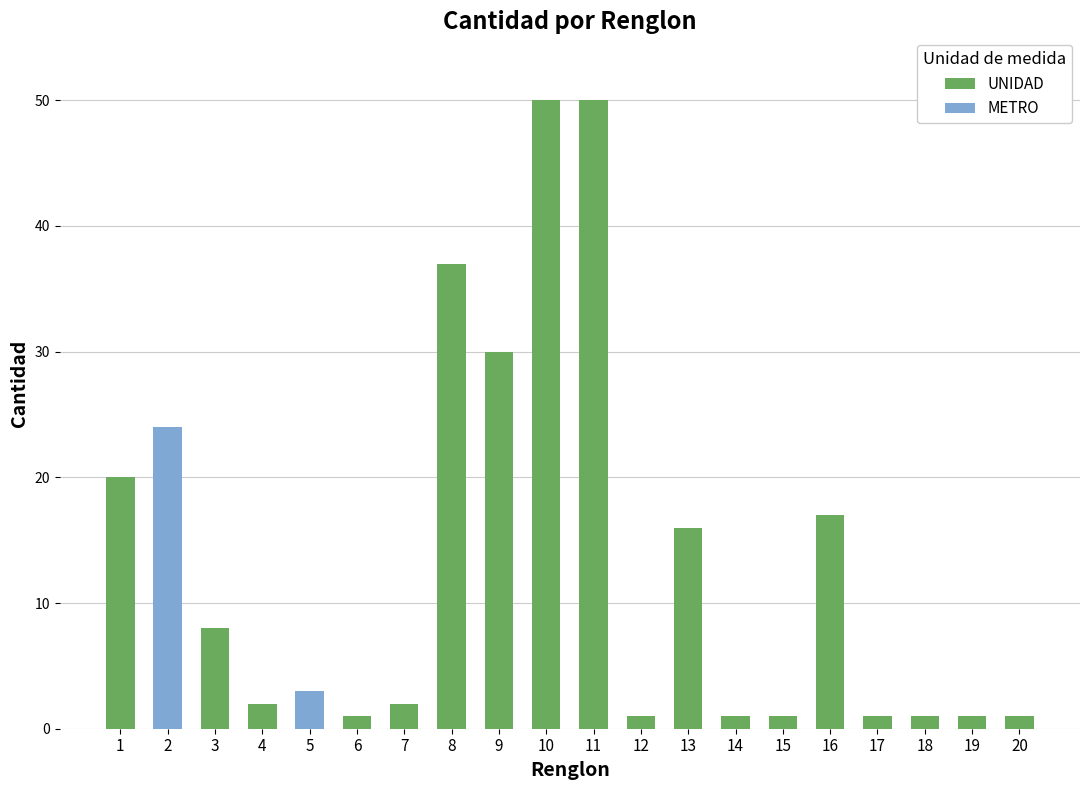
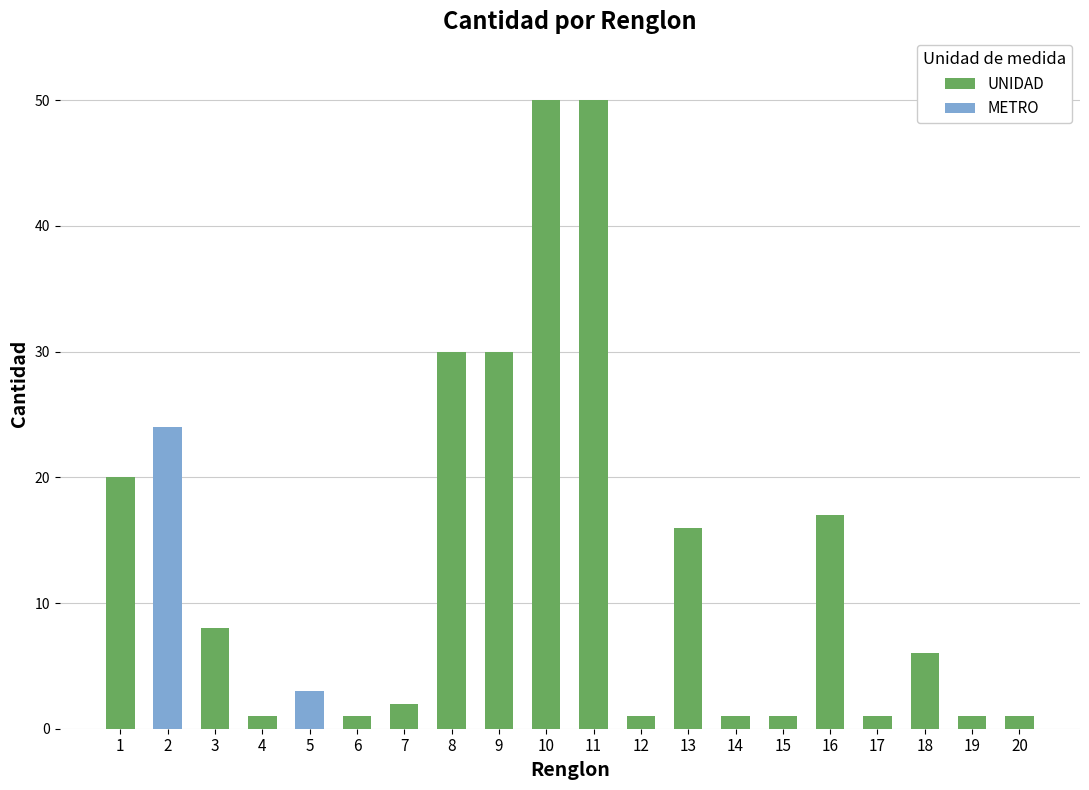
  {
    "UNIDAD": {
      "1": 20,
      "2": 0,
      "3": 8,
-     "4": 2,
+     "4": 1,
      "5": 0,
      "6": 1,
      "7": 2,
-     "8": 37,
+     "8": 30,
      "9": 30,
      "10": 50,
      "11": 50,
      "12": 1,
      "13": 16,
      "14": 1,
      "15": 1,
      "16": 17,
      "17": 1,
-     "18": 1,
+     "18": 6,
      "19": 1,
      "20": 1
    },
    "METRO": {
      "1": 0,
      "2": 24,
      "3": 0,
      "4": 0,
      "5": 3,
      "6": 0,
      "7": 0,
      "8": 0,
      "9": 0,
      "10": 0,
      "11": 0,
      "12": 0,
      "13": 0,
      "14": 0,
      "15": 0,
      "16": 0,
      "17": 0,
      "18": 0,
      "19": 0,
      "20": 0
    }
  }
